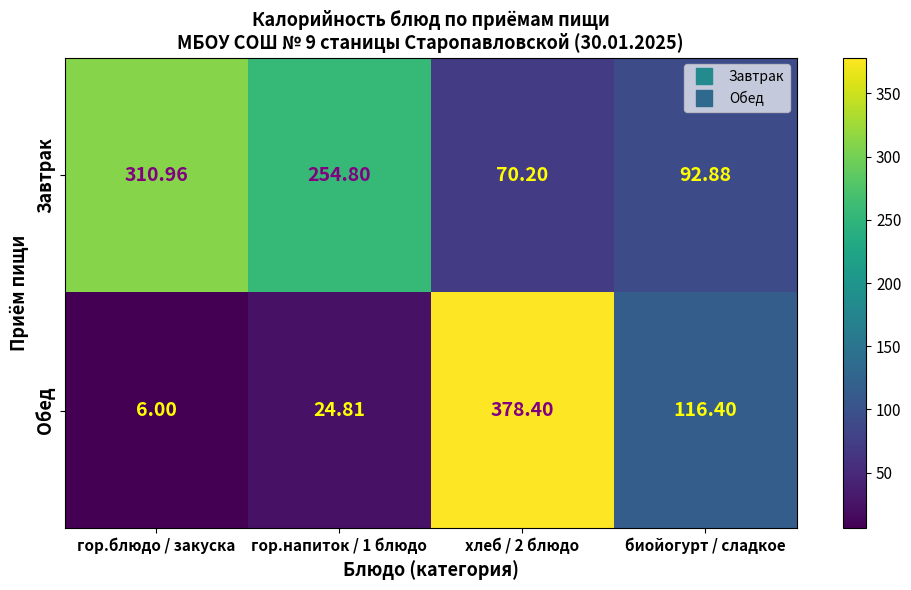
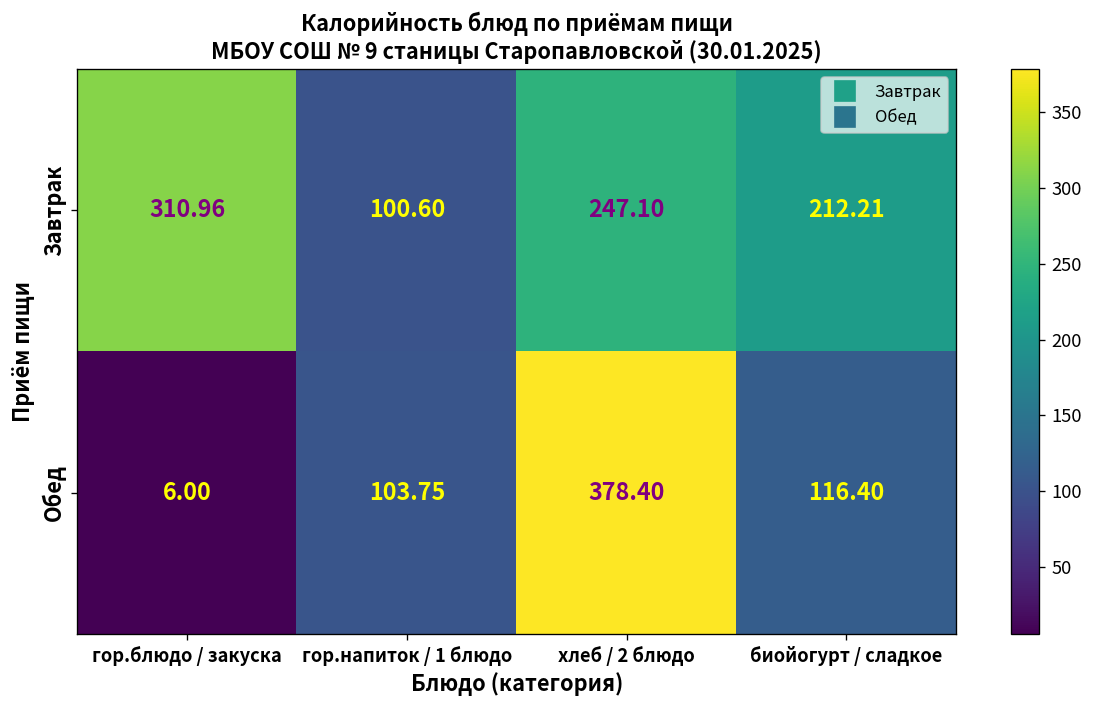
  {
    "Завтрак": {
      "гор.блюдо / закуска": 310.96,
-     "гор.напиток / 1 блюдо": 254.80,
-     "хлеб / 2 блюдо": 70.20,
-     "биойогурт / сладкое": 92.88
+     "гор.напиток / 1 блюдо": 100.60,
+     "хлеб / 2 блюдо": 247.10,
+     "биойогурт / сладкое": 212.21
    },
    "Обед": {
      "гор.блюдо / закуска": 6.00,
-     "гор.напиток / 1 блюдо": 24.81,
+     "гор.напиток / 1 блюдо": 103.75,
      "хлеб / 2 блюдо": 378.40,
      "биойогурт / сладкое": 116.40
    }
  }
